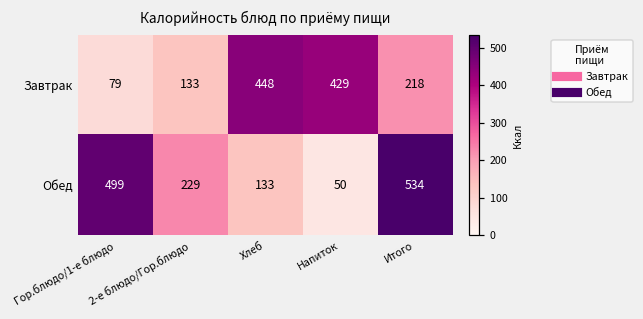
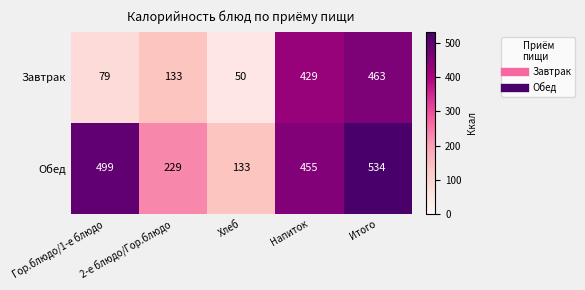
  {
    "Завтрак": {
      "Гор.блюдо/1-е блюдо": 79,
      "2-е блюдо/Гор.блюдо": 133,
-     "Хлеб": 448,
+     "Хлеб": 50,
      "Напиток": 429,
-     "Итого": 218
+     "Итого": 463
    },
    "Обед": {
      "Гор.блюдо/1-е блюдо": 499,
      "2-е блюдо/Гор.блюдо": 229,
      "Хлеб": 133,
-     "Напиток": 50,
+     "Напиток": 455,
      "Итого": 534
    }
  }
